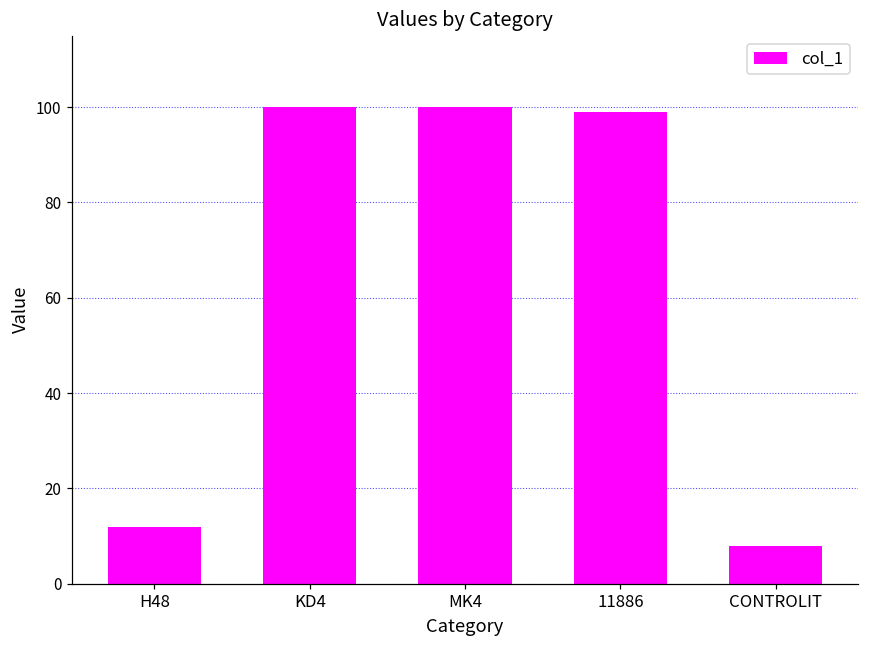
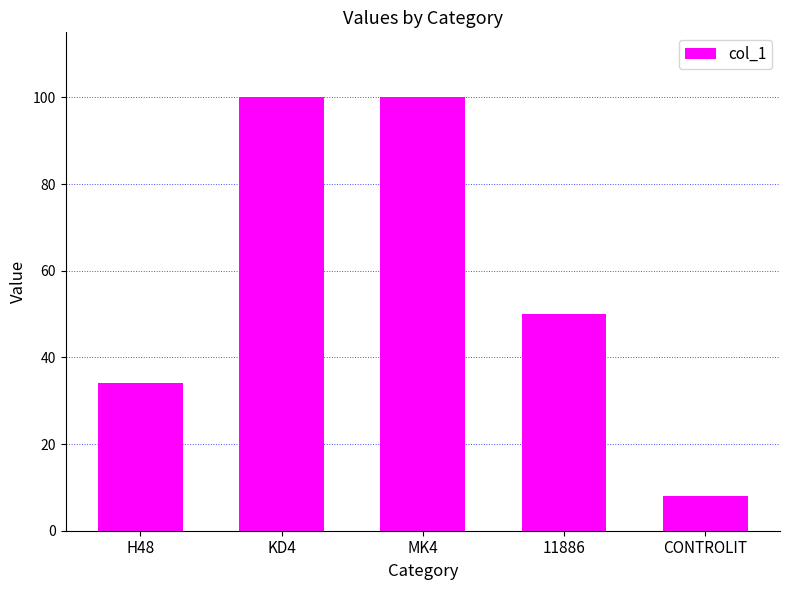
  {
-   "H48": 12,
+   "H48": 34,
    "KD4": 100,
    "MK4": 100,
-   "11886": 99,
+   "11886": 50,
    "CONTROLIT": 8
  }
